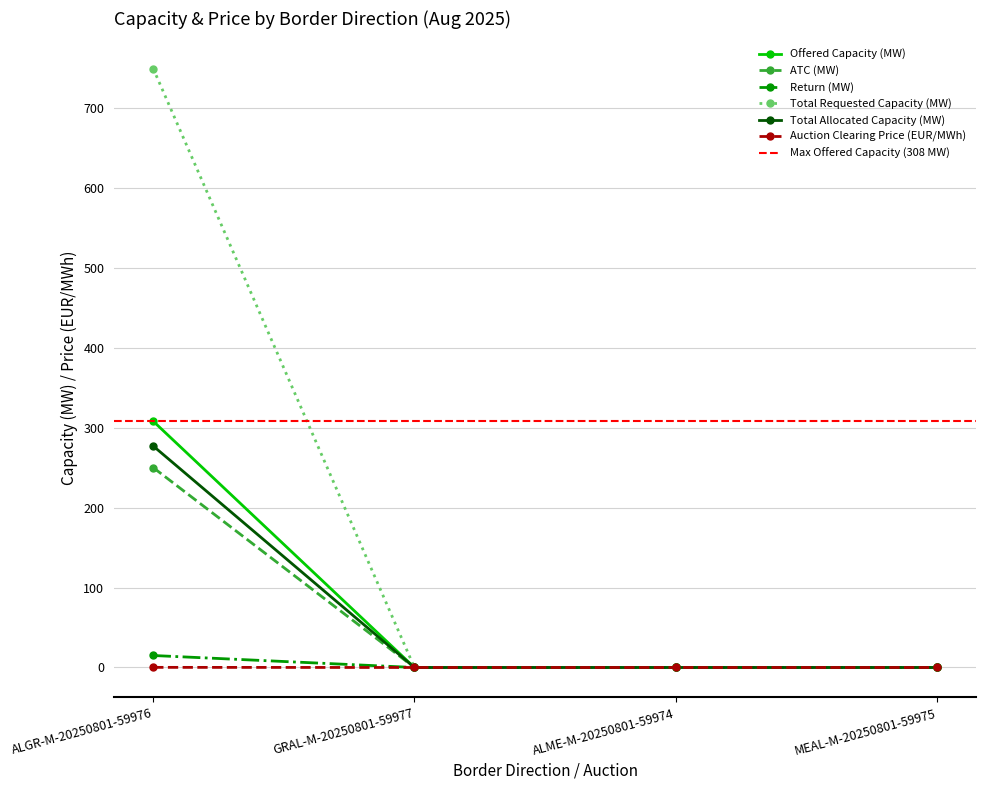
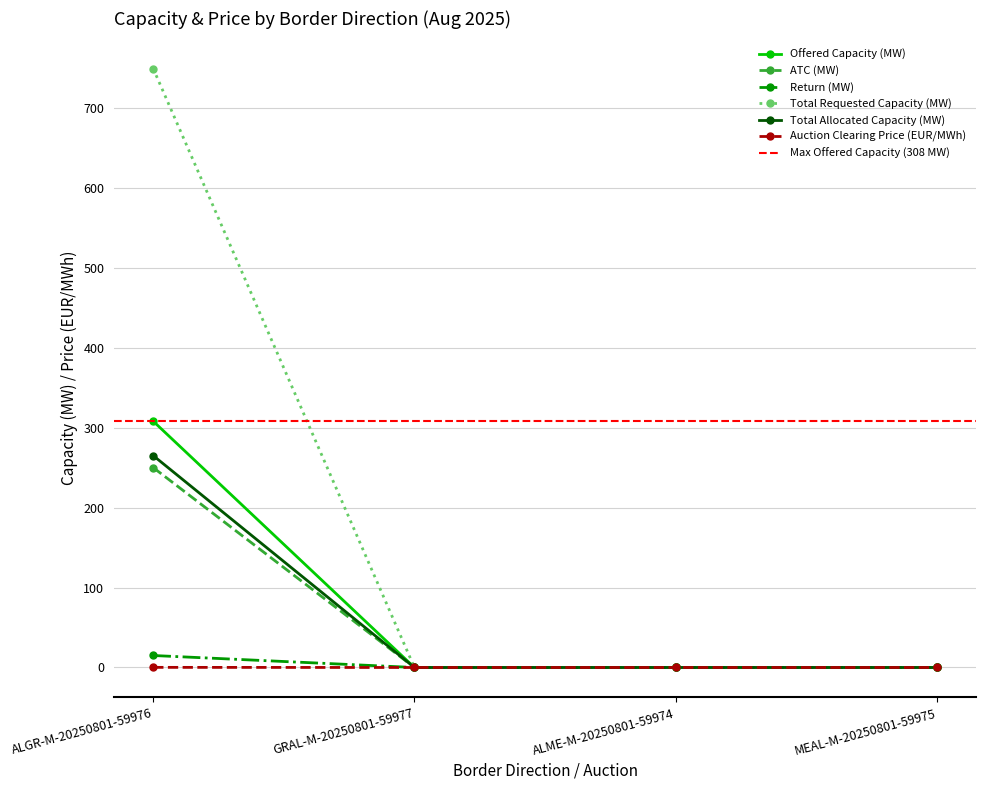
  {
    "ATC (MW)": {
      "ALGR-M-20250801-59976": 250
    },
    "Total Requested Capacity (MW)": {
      "ALGR-M-20250801-59976": 750
    },
    "Total Allocated Capacity (MW)": {
-     "ALGR-M-20250801-59976": 280
+     "ALGR-M-20250801-59976": 270
    },
    "Auction Clearing Price (EUR/MWh)": {
      "ALGR-M-20250801-59976": 0
    }
  }
